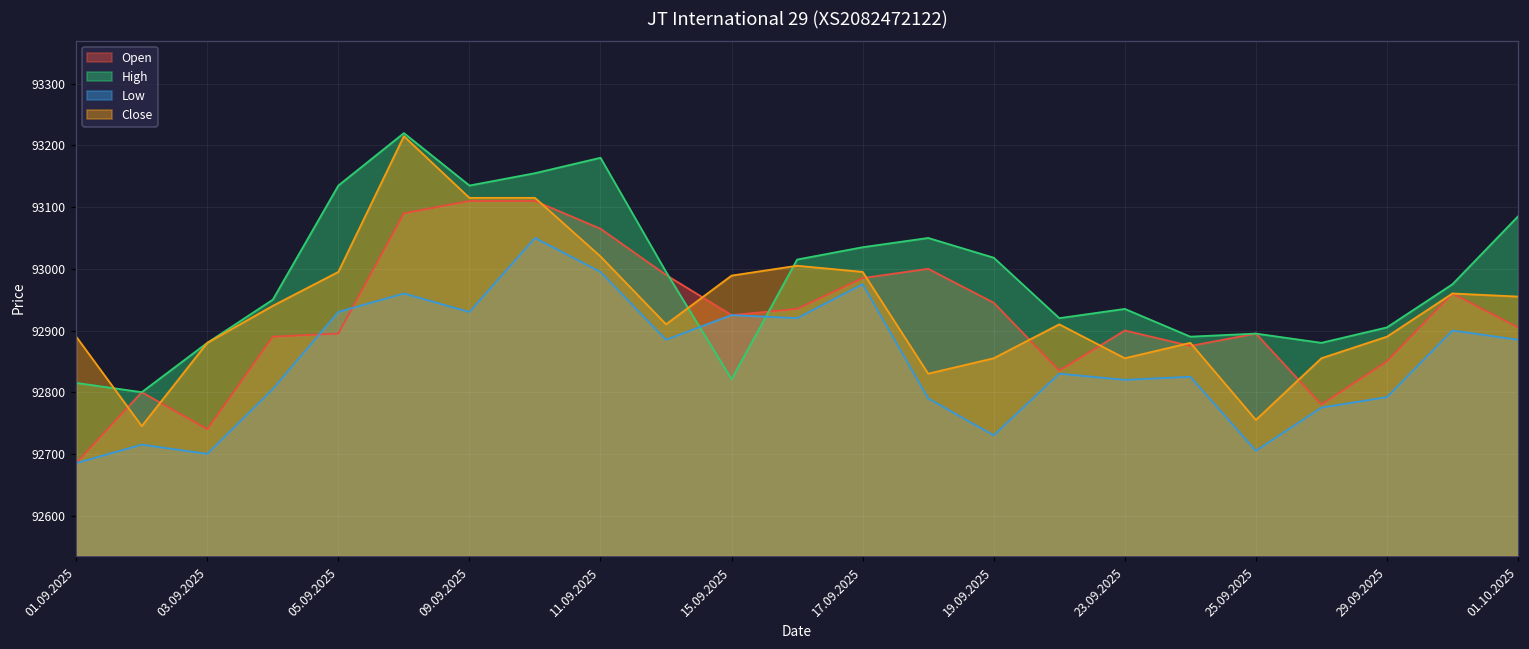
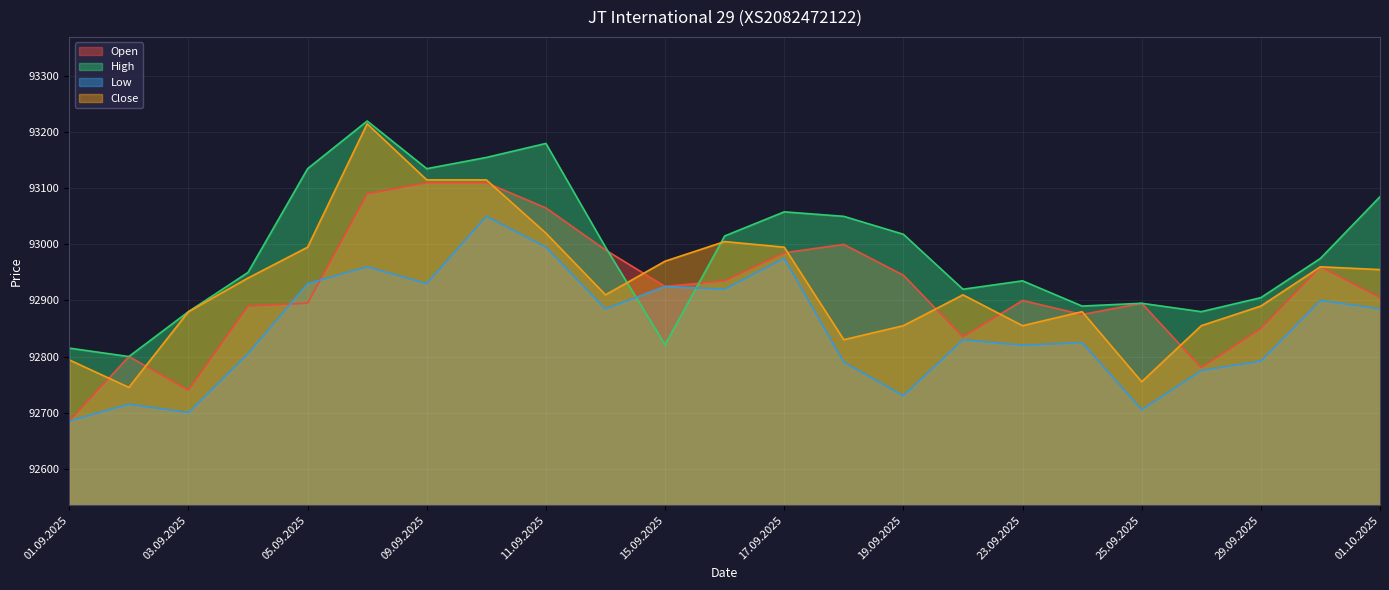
  {
    "Open": {
      "03.09.2025": 92740,
      "05.09.2025": 92900,
      "09.09.2025": 93110,
      "11.09.2025": 93070,
      "17.09.2025": 92990,
      "19.09.2025": 92950,
      "23.09.2025": 92900,
      "29.09.2025": 92850,
      "01.10.2025": 92910
    },
    "High": {
      "01.09.2025": 92820,
      "05.09.2025": 93140,
      "09.09.2025": 93140,
      "11.09.2025": 93180,
      "15.09.2025": 92820,
-     "17.09.2025": 93040,
+     "17.09.2025": 93060,
      "19.09.2025": 93020,
      "23.09.2025": 92940,
      "29.09.2025": 92910,
      "01.10.2025": 93090
    },
    "Low": {
      "03.09.2025": 92700,
      "05.09.2025": 92930,
      "09.09.2025": 92930,
      "11.09.2025": 93000,
      "17.09.2025": 92980,
      "19.09.2025": 92730,
      "23.09.2025": 92820,
      "25.09.2025": 92710,
      "29.09.2025": 92790,
      "01.10.2025": 92890
    },
    "Close": {
-     "01.09.2025": 92890,
+     "01.09.2025": 92790,
      "05.09.2025": 93000,
      "09.09.2025": 93120,
      "11.09.2025": 93020,
-     "15.09.2025": 92990,
+     "15.09.2025": 92970,
      "17.09.2025": 93000,
      "19.09.2025": 92860,
      "23.09.2025": 92860,
      "25.09.2025": 92760,
      "29.09.2025": 92890,
      "01.10.2025": 92960
    }
  }
